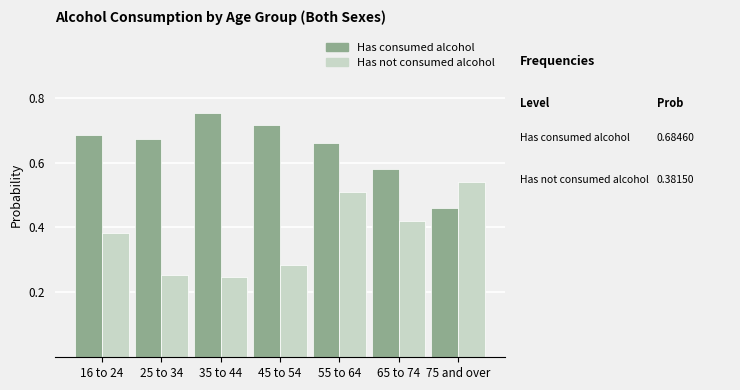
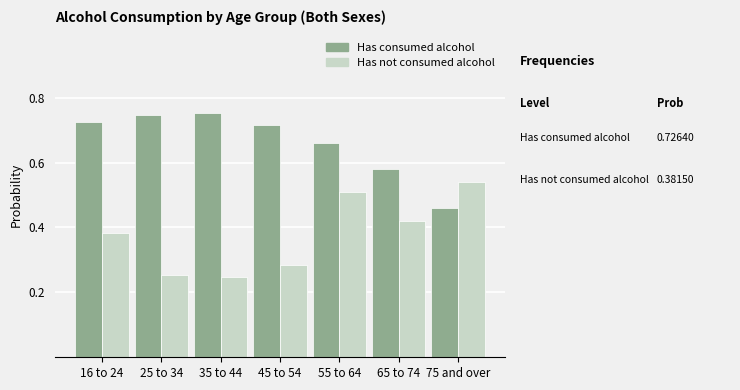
  {
    "Has consumed alcohol": {
-     "16 to 24": 0.68460,
-     "25 to 34": 0.67
+     "16 to 24": 0.72640,
+     "25 to 34": 0.75
    },
    "Has not consumed alcohol": {
      "16 to 24": 0.38,
      "25 to 34": 0.25,
      "35 to 44": 0.25,
      "45 to 54": 0.28,
      "55 to 64": 0.51,
      "65 to 74": 0.42,
      "75 and over": 0.54
    }
  }
